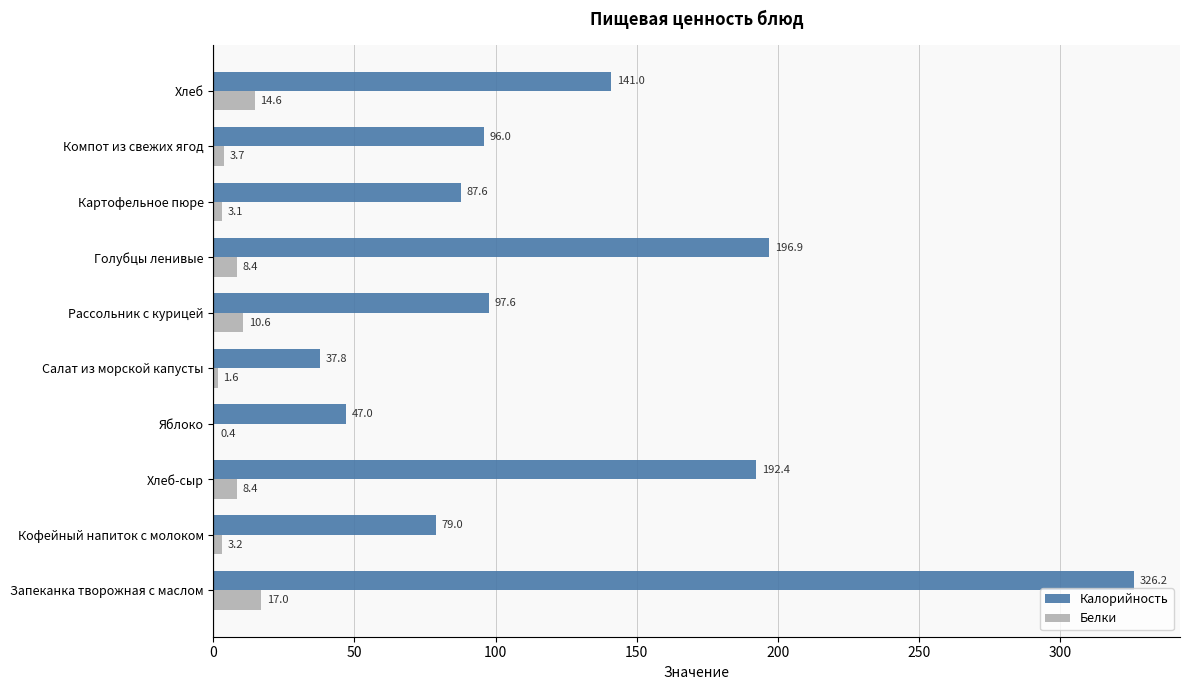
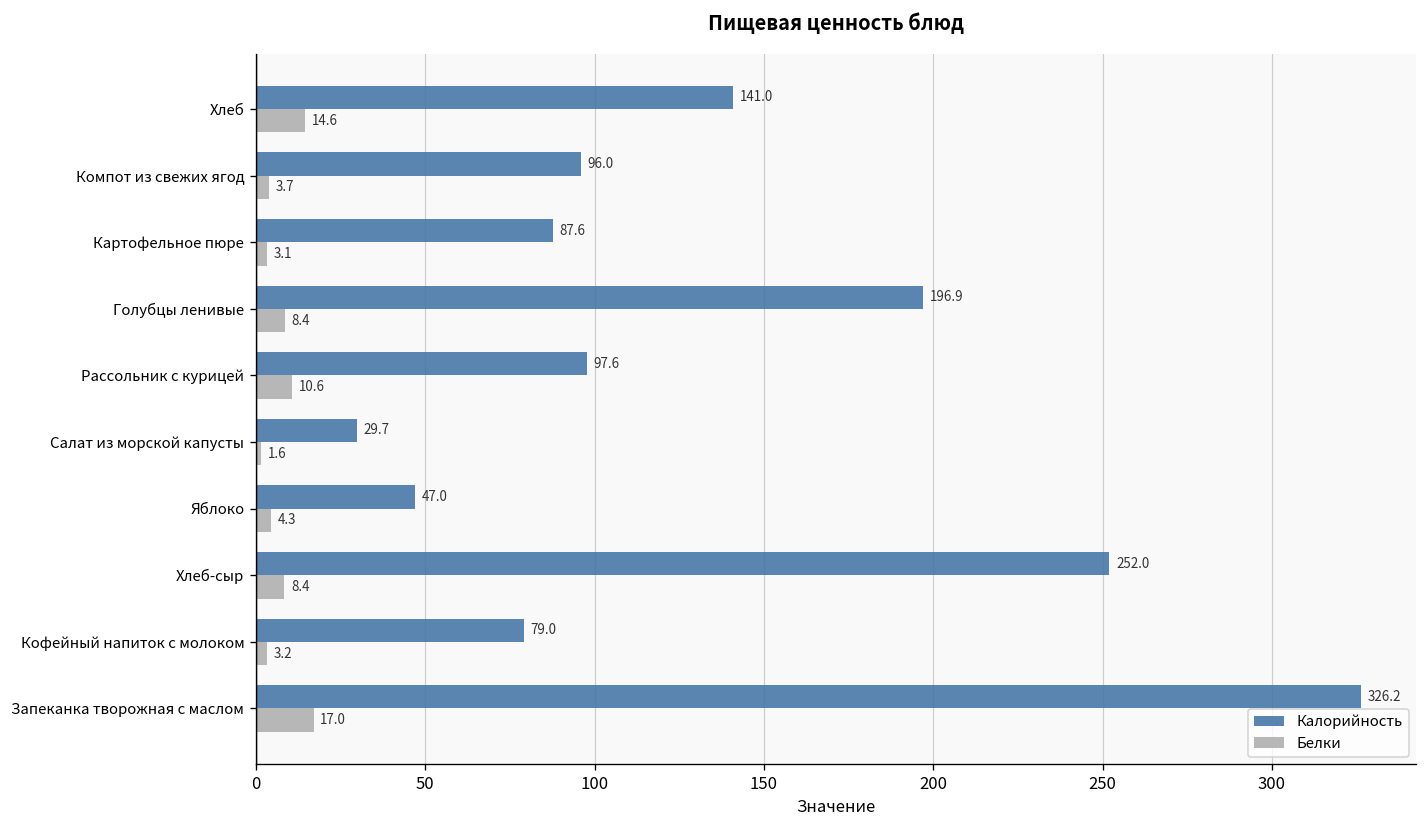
  {
    "Калорийность": {
      "Хлеб": 141.0,
      "Компот из свежих ягод": 96.0,
      "Картофельное пюре": 87.6,
      "Голубцы ленивые": 196.9,
      "Рассольник с курицей": 97.6,
-     "Салат из морской капусты": 37.8,
+     "Салат из морской капусты": 29.7,
      "Яблоко": 47.0,
-     "Хлеб-сыр": 192.4,
+     "Хлеб-сыр": 252.0,
      "Кофейный напиток с молоком": 79.0,
      "Запеканка творожная с маслом": 326.2
    },
    "Белки": {
      "Хлеб": 14.6,
      "Компот из свежих ягод": 3.7,
      "Картофельное пюре": 3.1,
      "Голубцы ленивые": 8.4,
      "Рассольник с курицей": 10.6,
      "Салат из морской капусты": 1.6,
-     "Яблоко": 0.4,
+     "Яблоко": 4.3,
      "Хлеб-сыр": 8.4,
      "Кофейный напиток с молоком": 3.2,
      "Запеканка творожная с маслом": 17.0
    }
  }
